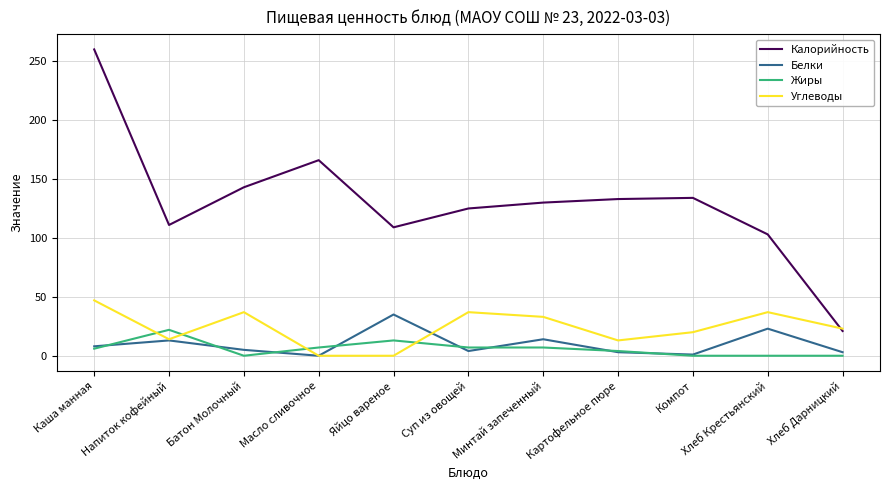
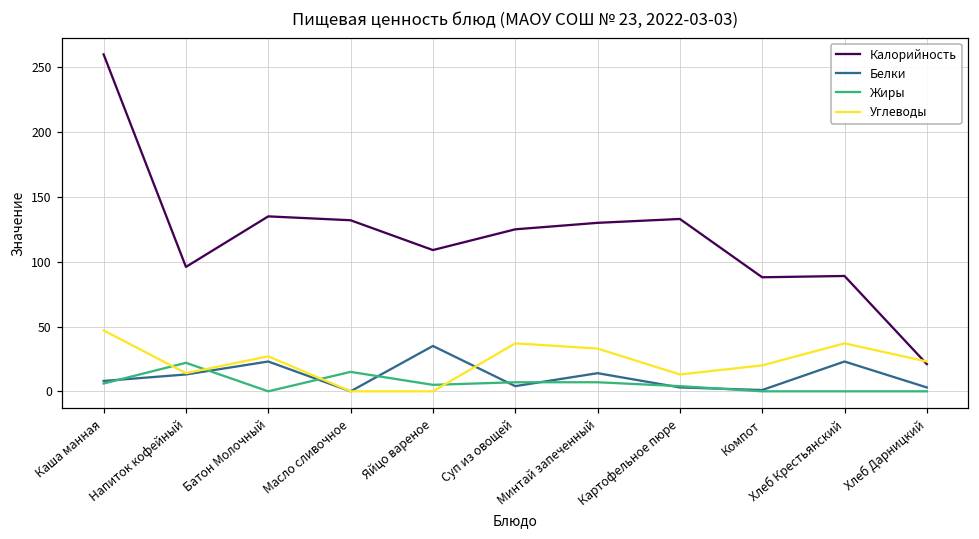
  {
    "Калорийность": {
      "Каша манная": 260,
-     "Напиток кофейный": 111,
-     "Батон Молочный": 143,
-     "Масло сливочное": 166,
+     "Напиток кофейный": 96,
+     "Батон Молочный": 135,
+     "Масло сливочное": 132,
      "Яйцо вареное": 109,
      "Суп из овощей": 125,
      "Минтай запеченный": 130,
      "Картофельное пюре": 133,
-     "Компот": 134,
-     "Хлеб Крестьянский": 103
+     "Компот": 88,
+     "Хлеб Крестьянский": 89
    },
    "Белки": {
-     "Батон Молочный": 5,
+     "Батон Молочный": 23,
      "Яйцо вареное": 35,
      "Суп из овощей": 4,
      "Минтай запеченный": 14,
      "Хлеб Крестьянский": 23,
      "Хлеб Дарницкий": 3
    },
    "Жиры": {
      "Напиток кофейный": 22,
      "Батон Молочный": 0,
-     "Масло сливочное": 7,
-     "Яйцо вареное": 13,
+     "Масло сливочное": 15,
+     "Яйцо вареное": 5,
      "Суп из овощей": 7,
      "Минтай запеченный": 7,
      "Хлеб Крестьянский": 0,
      "Хлеб Дарницкий": 0
    },
    "Углеводы": {
      "Каша манная": 47,
-     "Батон Молочный": 37,
+     "Батон Молочный": 27,
      "Яйцо вареное": 0,
      "Суп из овощей": 37,
      "Минтай запеченный": 33,
      "Картофельное пюре": 13,
      "Компот": 20,
      "Хлеб Крестьянский": 37
    }
  }
